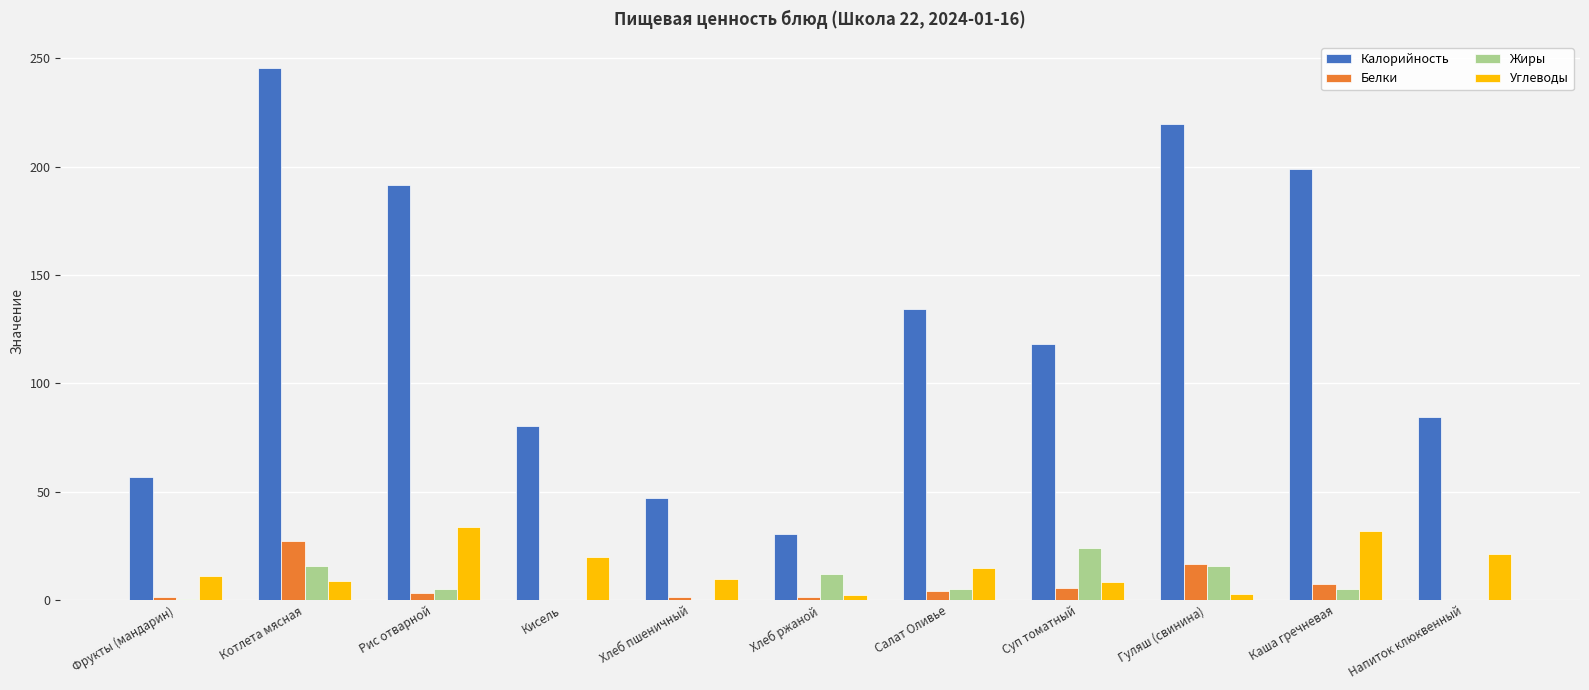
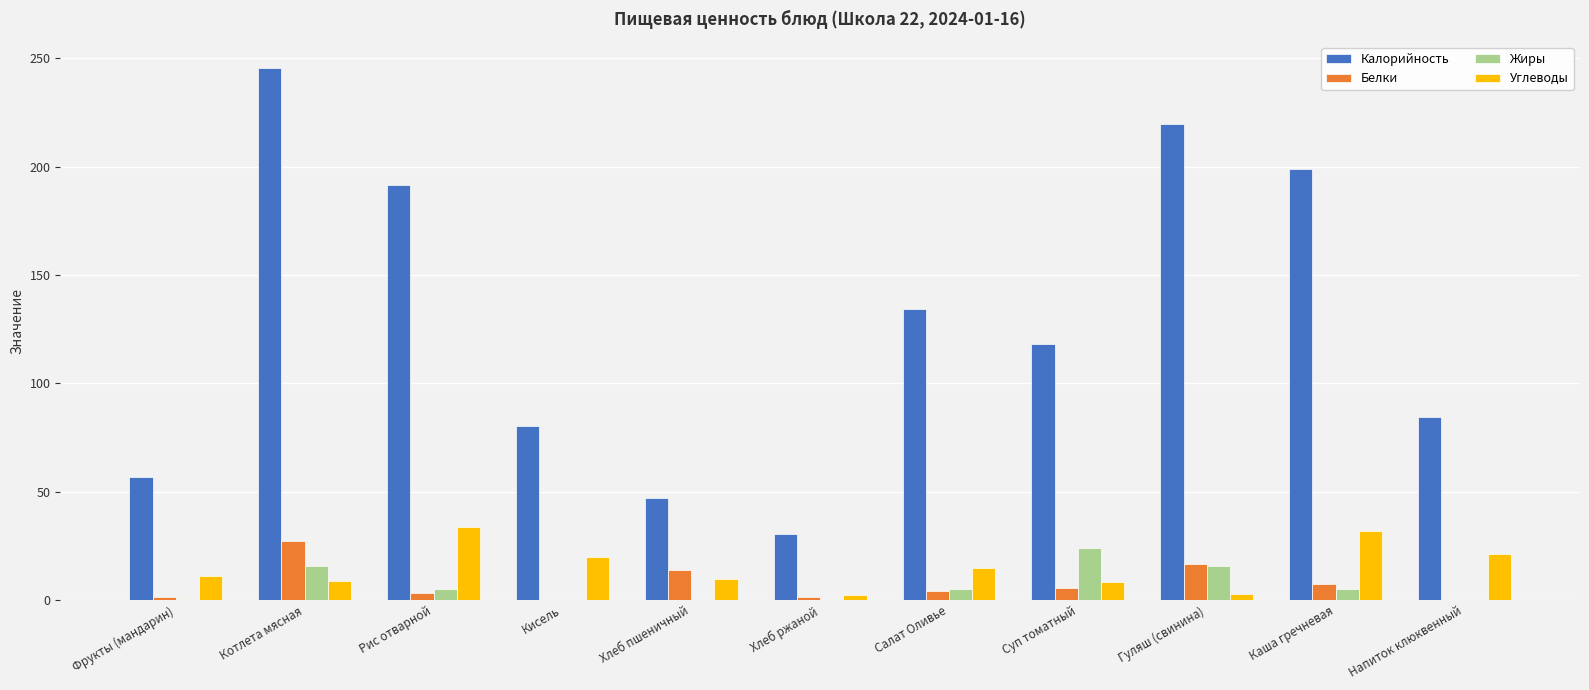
  {
    "Калорийность": {
      "Фрукты (мандарин)": 57,
      "Котлета мясная": 245,
      "Рис отварной": 191,
      "Кисель": 80,
      "Хлеб пшеничный": 47,
      "Хлеб ржаной": 30,
      "Салат Оливье": 134,
      "Суп томатный": 118,
      "Гуляш (свинина)": 220,
      "Каша гречневая": 199,
      "Напиток клюквенный": 85
    },
    "Белки": {
      "Фрукты (мандарин)": 1,
      "Котлета мясная": 27,
      "Рис отварной": 3,
      "Кисель": 0,
-     "Хлеб пшеничный": 2,
+     "Хлеб пшеничный": 14,
      "Хлеб ржаной": 1,
      "Салат Оливье": 4,
      "Суп томатный": 6,
      "Гуляш (свинина)": 17,
      "Каша гречневая": 7
    },
    "Жиры": {
      "Котлета мясная": 16,
      "Рис отварной": 5,
      "Кисель": 0,
-     "Хлеб ржаной": 12,
+     "Хлеб ржаной": 0,
      "Салат Оливье": 5,
      "Суп томатный": 24,
      "Гуляш (свинина)": 16,
      "Каша гречневая": 5,
      "Напиток клюквенный": 0
    },
    "Углеводы": {
      "Фрукты (мандарин)": 11,
      "Котлета мясная": 9,
      "Рис отварной": 34,
      "Кисель": 20,
      "Хлеб пшеничный": 10,
      "Хлеб ржаной": 3,
      "Салат Оливье": 15,
      "Суп томатный": 8,
      "Гуляш (свинина)": 3,
      "Каша гречневая": 32,
      "Напиток клюквенный": 21
    }
  }
